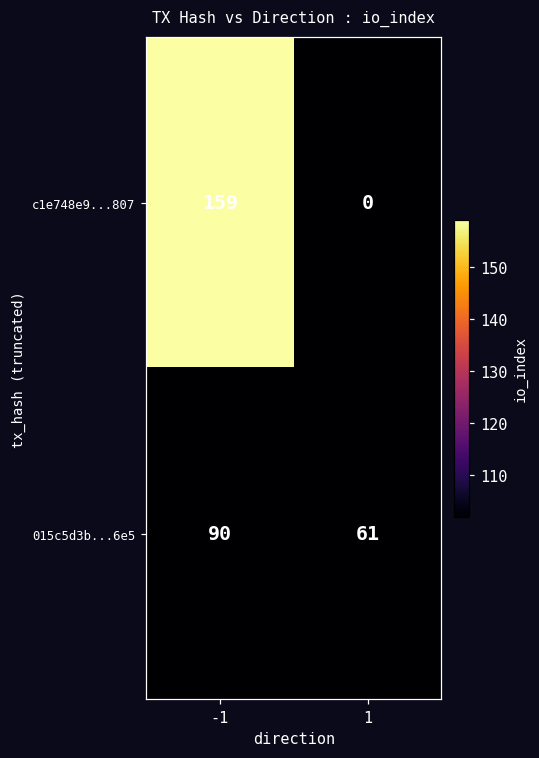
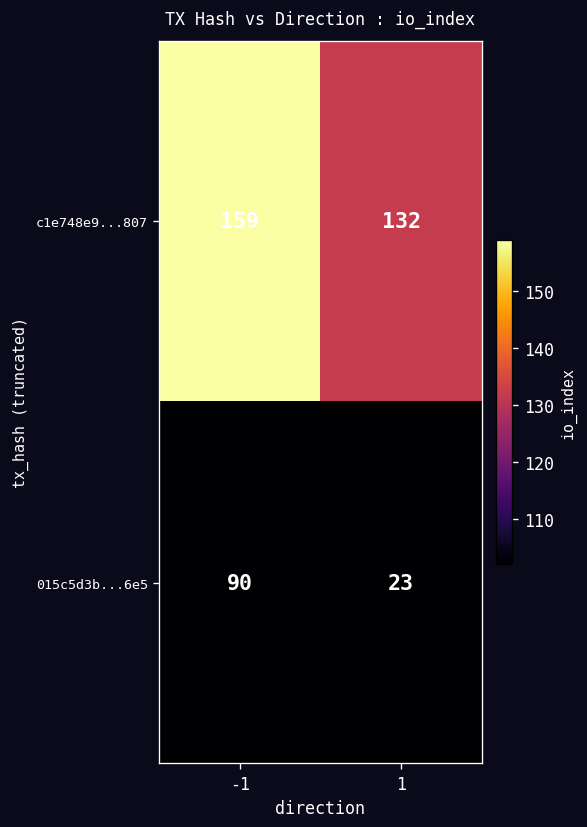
  {
    "c1e748e9...807": {
      "-1": 159,
-     "1": 0
+     "1": 132
    },
    "015c5d3b...6e5": {
      "-1": 90,
-     "1": 61
+     "1": 23
    }
  }
